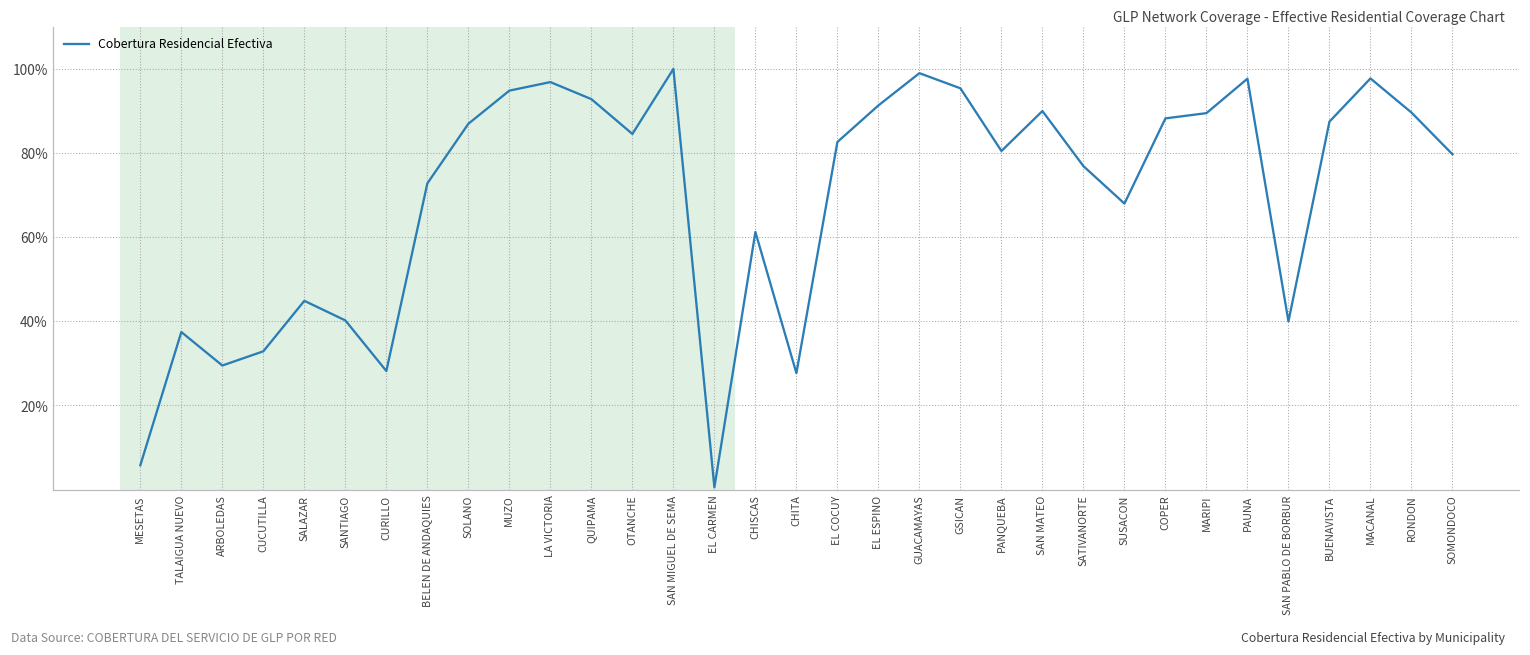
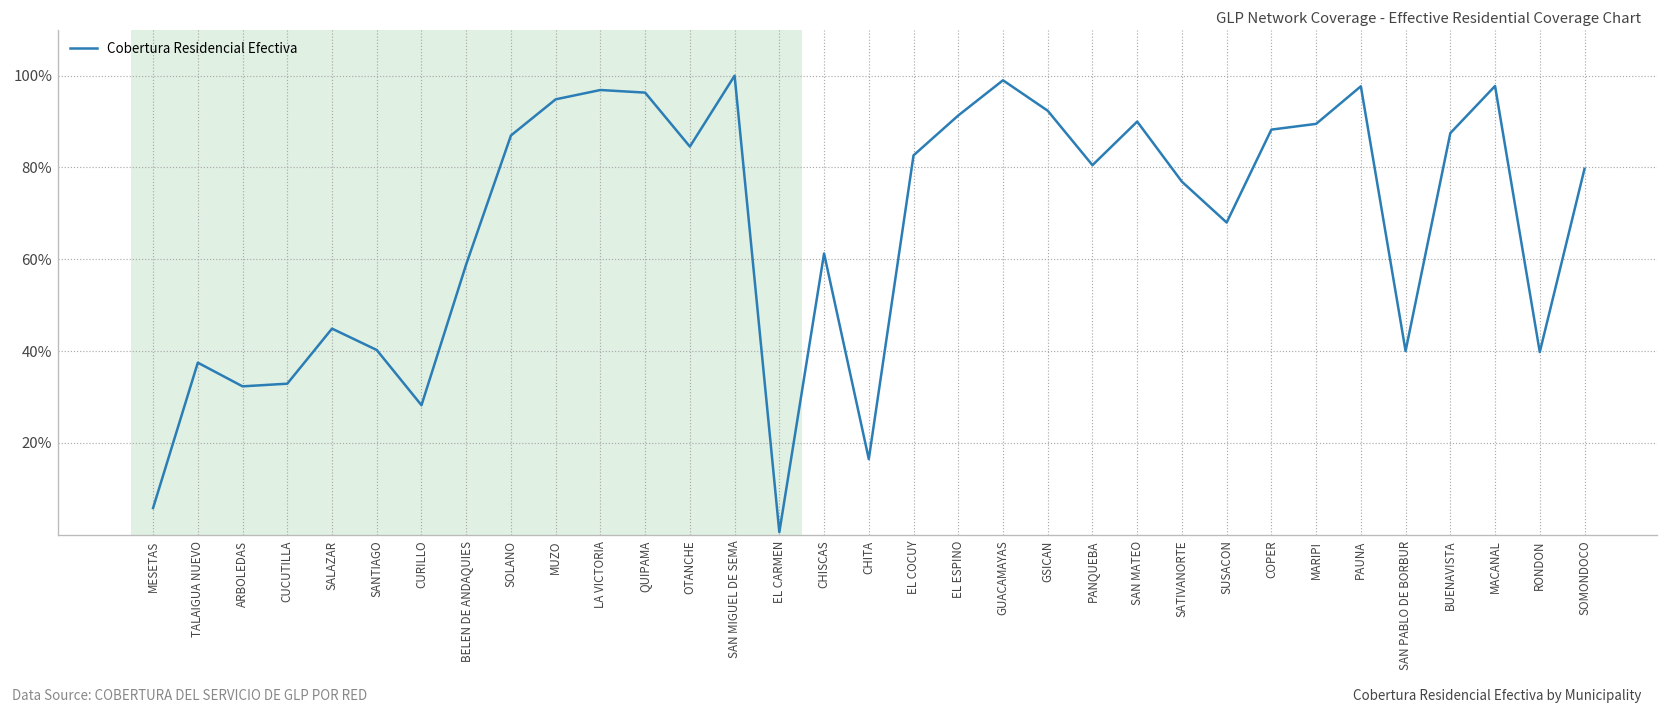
  {
    "MESETAS": "6%",
    "TALAIGUA NUEVO": "37%",
-   "ARBOLEDAS": "30%",
+   "ARBOLEDAS": "32%",
    "CUCUTILLA": "33%",
    "SALAZAR": "45%",
    "SANTIAGO": "40%",
    "CURILLO": "28%",
-   "BELEN DE ANDAQUIES": "73%",
+   "BELEN DE ANDAQUIES": "59%",
    "SOLANO": "87%",
    "MUZO": "95%",
    "LA VICTORIA": "97%",
-   "QUIPAMA": "93%",
+   "QUIPAMA": "96%",
    "OTANCHE": "85%",
    "SAN MIGUEL DE SEMA": "100%",
    "EL CARMEN": "1%",
    "CHISCAS": "61%",
-   "CHITA": "28%",
+   "CHITA": "16%",
    "EL COCUY": "83%",
    "EL ESPINO": "91%",
    "GUACAMAYAS": "99%",
-   "GSICAN": "95%",
+   "GSICAN": "92%",
    "PANQUEBA": "81%",
    "SAN MATEO": "90%",
    "SATIVANORTE": "77%",
    "SUSACON": "68%",
    "COPER": "88%",
    "MARIPI": "90%",
    "PAUNA": "98%",
    "SAN PABLO DE BORBUR": "40%",
    "BUENAVISTA": "87%",
    "MACANAL": "98%",
-   "RONDON": "90%",
+   "RONDON": "40%",
    "SOMONDOCO": "80%"
  }
